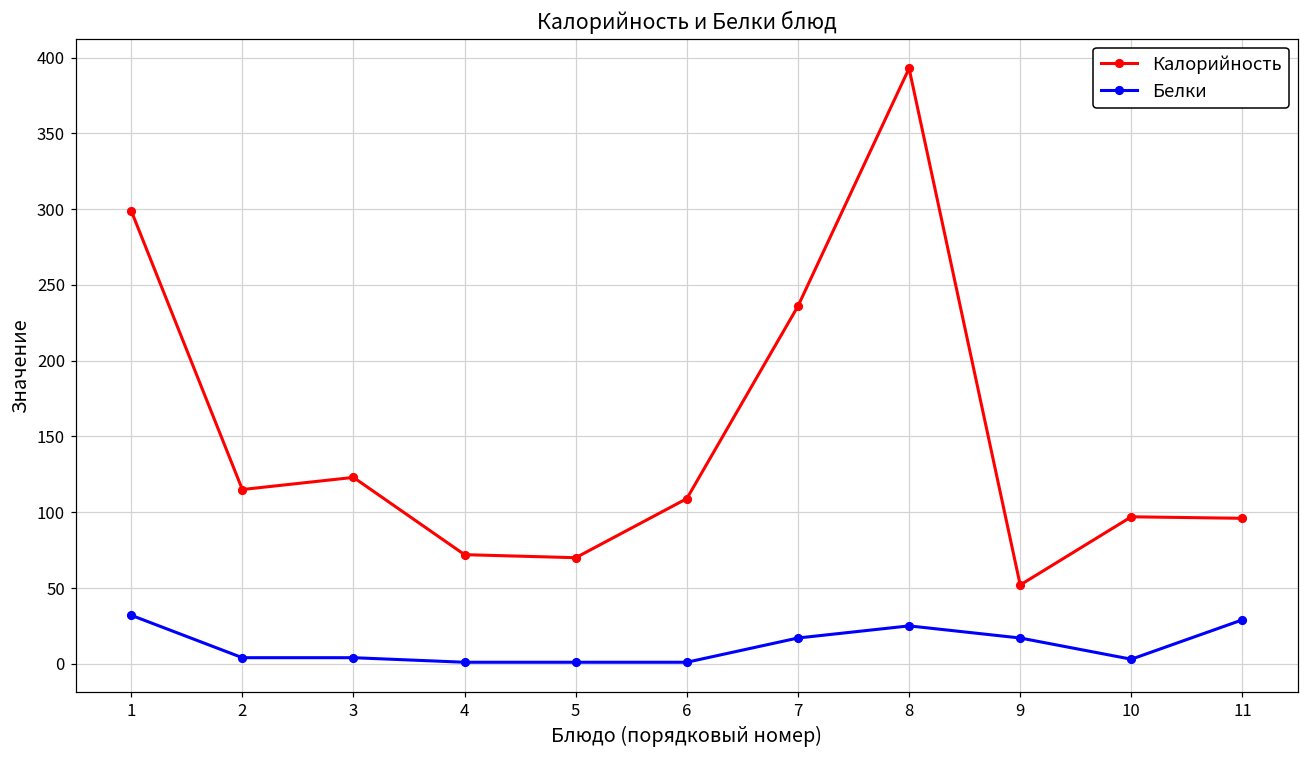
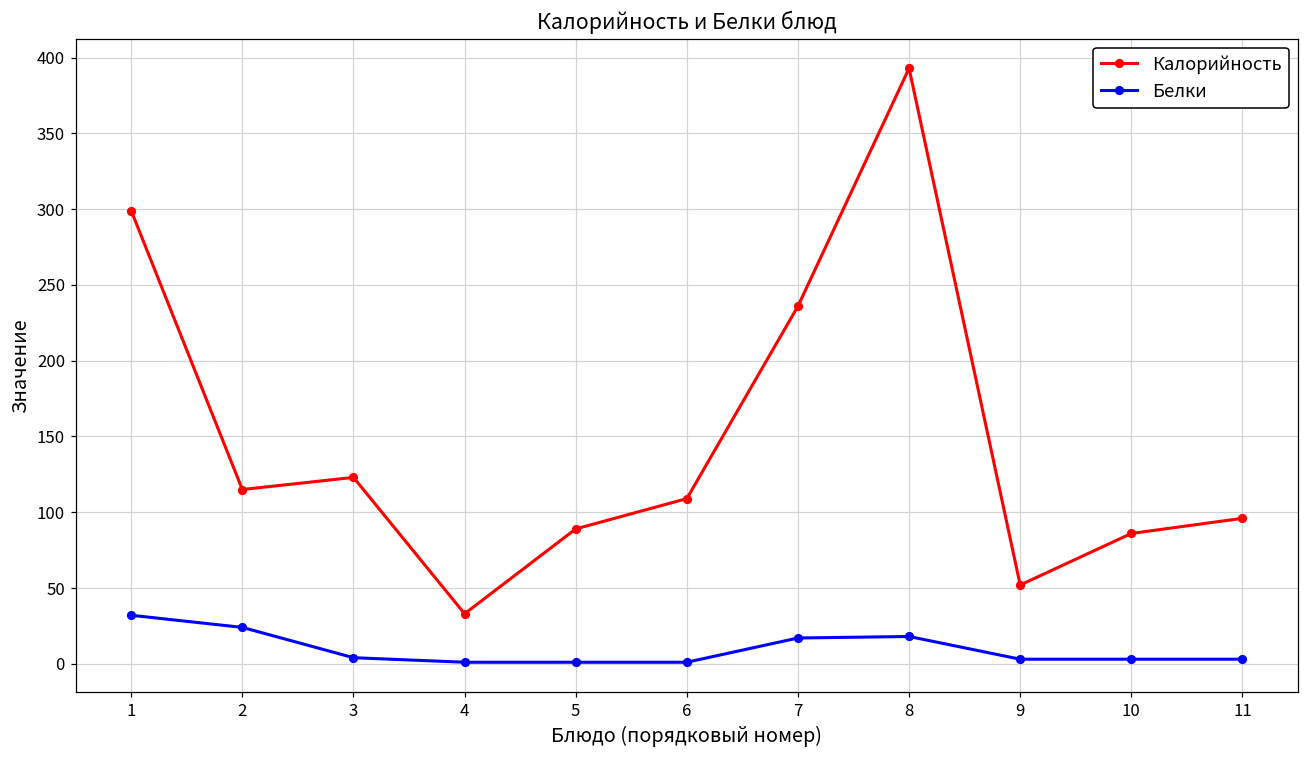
  {
    "Калорийность": {
      "1": 299,
      "2": 115,
      "3": 123,
-     "4": 72,
-     "5": 70,
+     "4": 33,
+     "5": 89,
      "6": 109,
      "7": 236,
      "8": 393,
      "9": 52,
-     "10": 97,
+     "10": 86,
      "11": 96
    },
    "Белки": {
      "1": 32,
-     "2": 4,
+     "2": 24,
      "3": 4,
      "4": 1,
      "5": 1,
      "6": 1,
      "7": 17,
-     "8": 25,
-     "9": 17,
+     "8": 18,
+     "9": 3,
      "10": 3,
-     "11": 29
+     "11": 3
    }
  }
